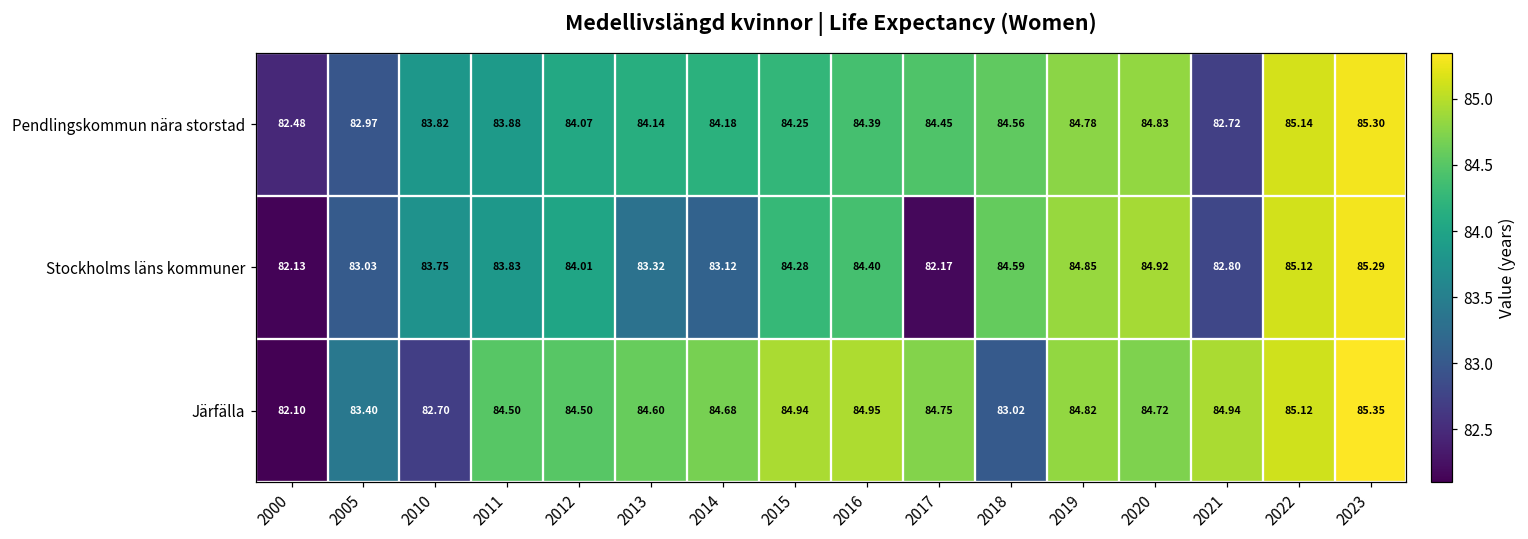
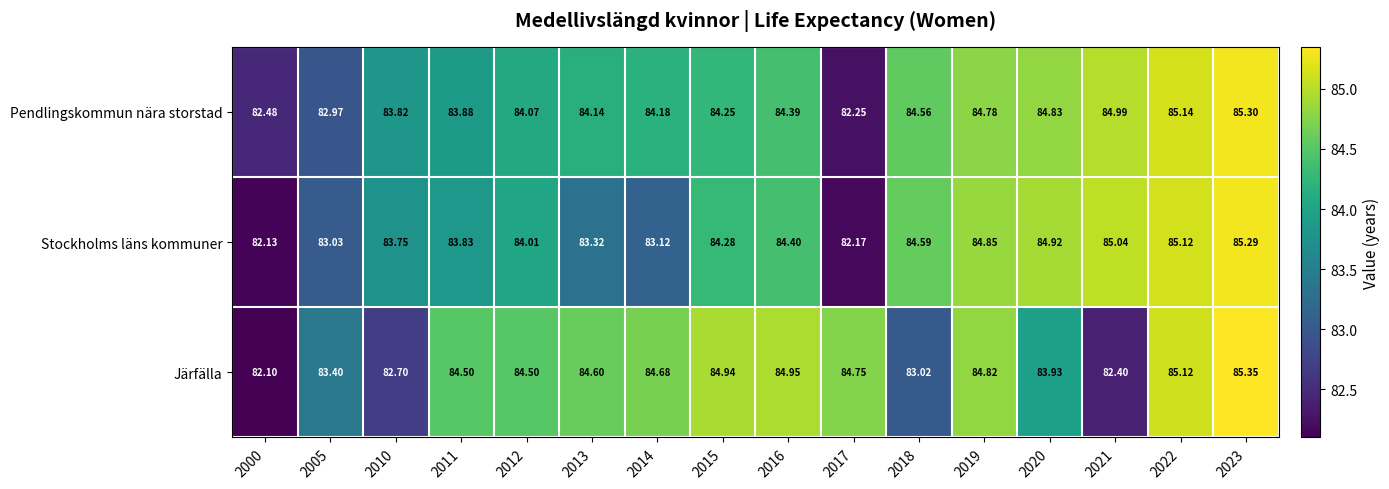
  {
    "Pendlingskommun nära storstad": {
      "2000": 82.48,
      "2005": 82.97,
      "2010": 83.82,
      "2011": 83.88,
      "2012": 84.07,
      "2013": 84.14,
      "2014": 84.18,
      "2015": 84.25,
      "2016": 84.39,
-     "2017": 84.45,
+     "2017": 82.25,
      "2018": 84.56,
      "2019": 84.78,
      "2020": 84.83,
-     "2021": 82.72,
+     "2021": 84.99,
      "2022": 85.14,
      "2023": 85.30
    },
    "Stockholms läns kommuner": {
      "2000": 82.13,
      "2005": 83.03,
      "2010": 83.75,
      "2011": 83.83,
      "2012": 84.01,
      "2013": 83.32,
      "2014": 83.12,
      "2015": 84.28,
      "2016": 84.40,
      "2017": 82.17,
      "2018": 84.59,
      "2019": 84.85,
      "2020": 84.92,
-     "2021": 82.80,
+     "2021": 85.04,
      "2022": 85.12,
      "2023": 85.29
    },
    "Järfälla": {
      "2000": 82.10,
      "2005": 83.40,
      "2010": 82.70,
      "2011": 84.50,
      "2012": 84.50,
      "2013": 84.60,
      "2014": 84.68,
      "2015": 84.94,
      "2016": 84.95,
      "2017": 84.75,
      "2018": 83.02,
      "2019": 84.82,
-     "2020": 84.72,
-     "2021": 84.94,
+     "2020": 83.93,
+     "2021": 82.40,
      "2022": 85.12,
      "2023": 85.35
    }
  }
